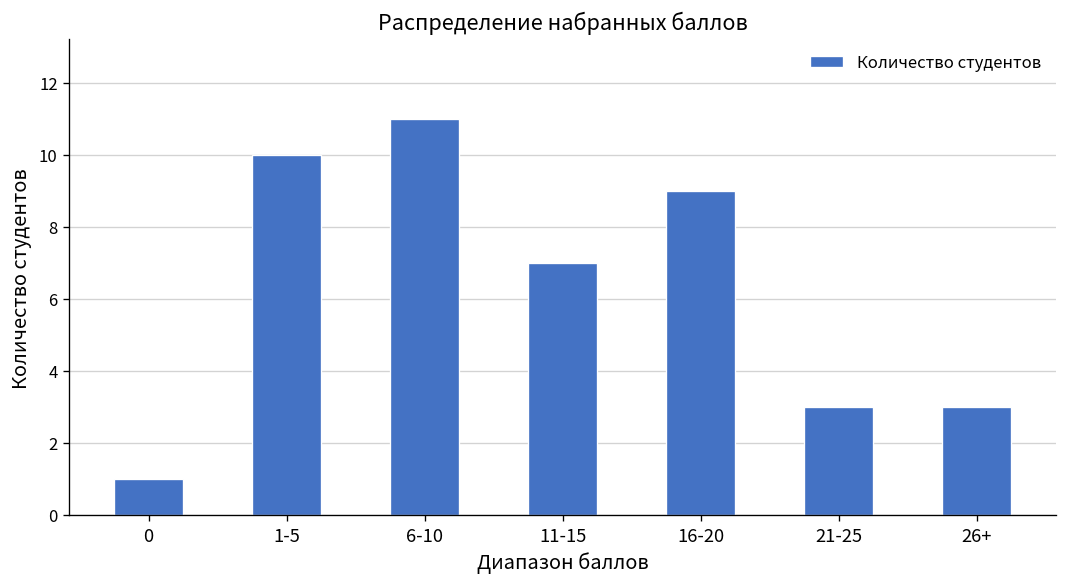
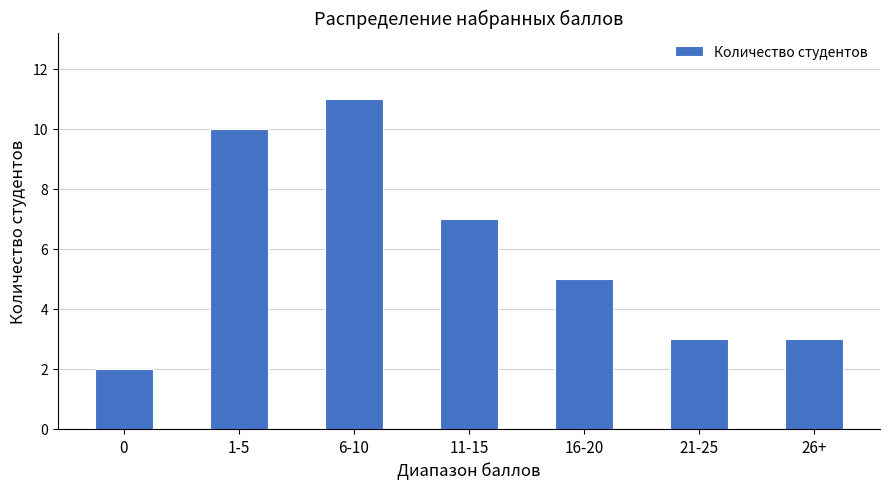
  {
-   "0": 1,
+   "0": 2,
    "1-5": 10,
    "6-10": 11,
    "11-15": 7,
-   "16-20": 9,
+   "16-20": 5,
    "21-25": 3,
    "26+": 3
  }
